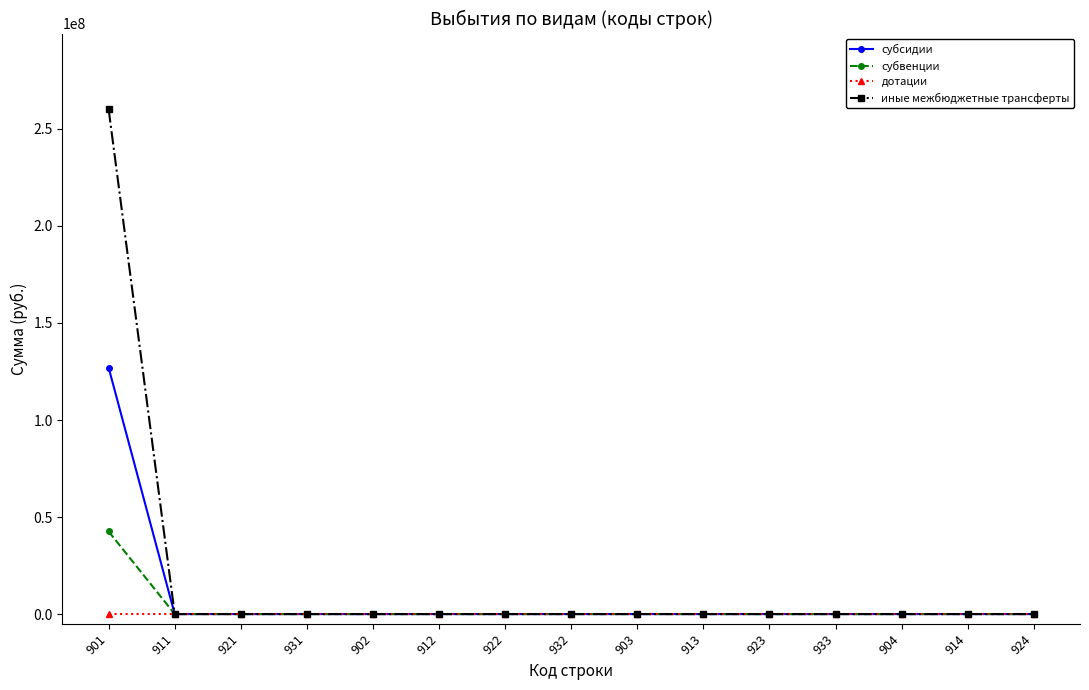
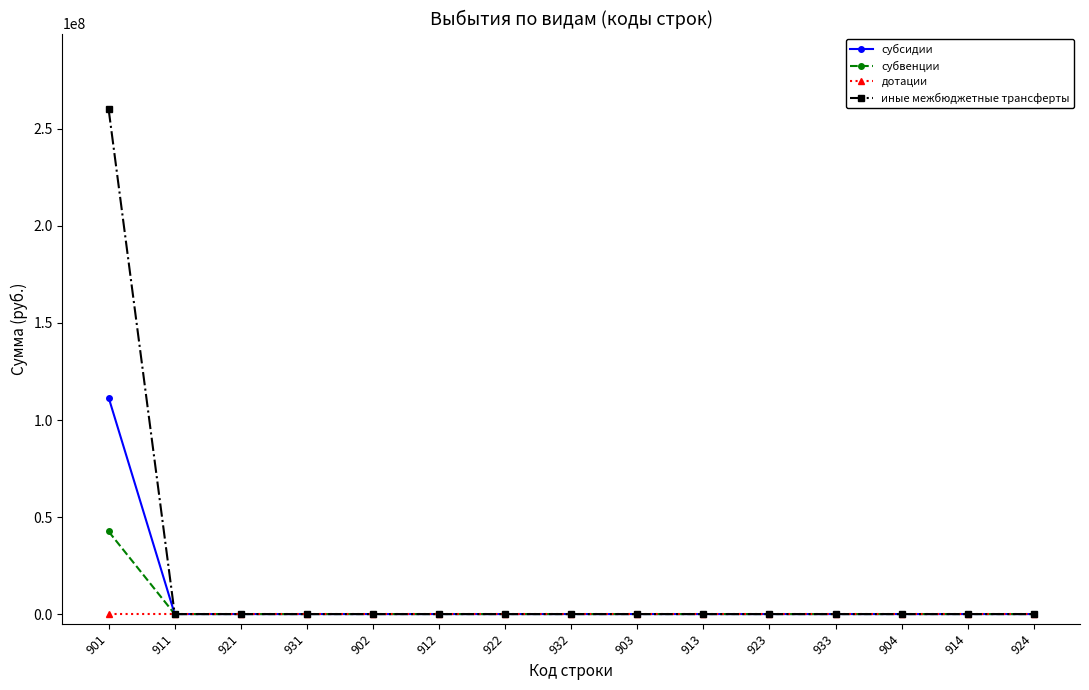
  {
    "субсидии": {
-     "901": 127000000
+     "901": 112000000
    },
    "субвенции": {
      "901": 43000000
    },
    "дотации": {
      "901": 0
    },
    "иные межбюджетные трансферты": {
      "901": 260000000
    }
  }
